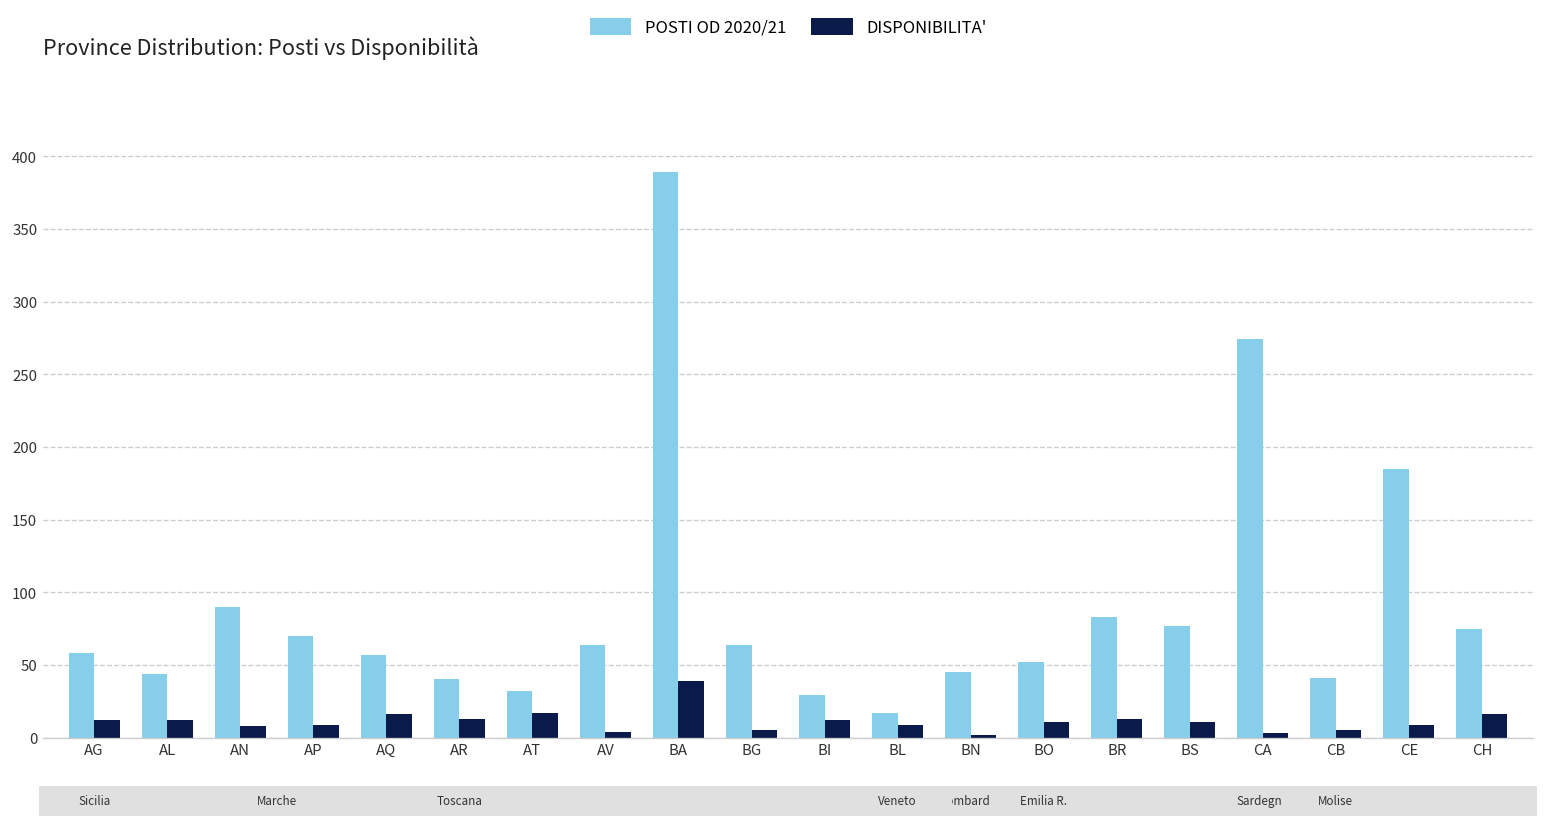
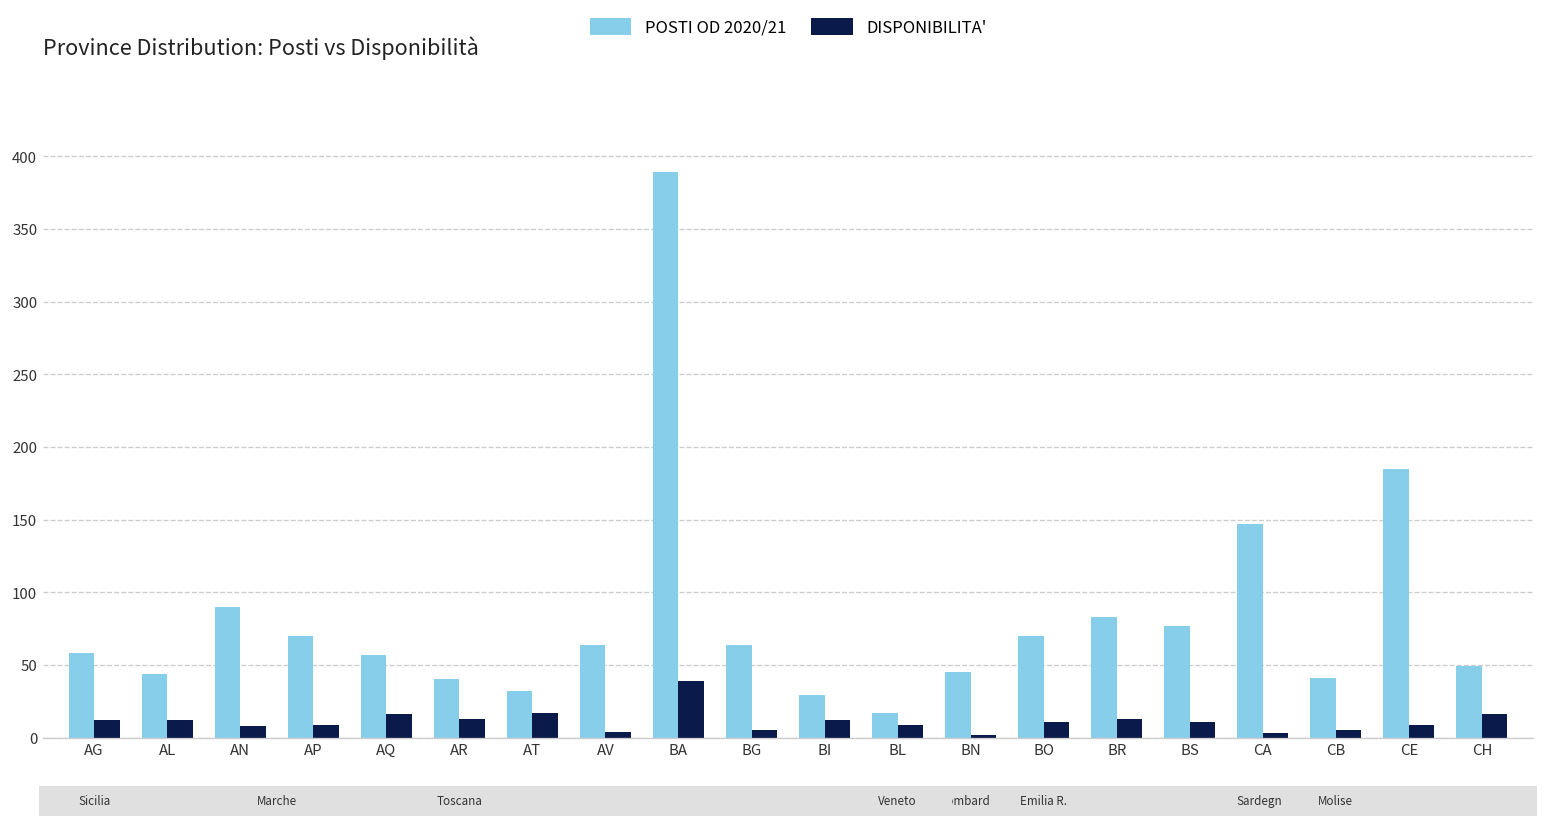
  {
    "POSTI OD 2020/21": {
      "AG": 58,
      "AL": 44,
      "AN": 90,
      "AP": 70,
      "AQ": 57,
      "AR": 40,
      "AT": 32,
      "AV": 64,
      "BA": 389,
      "BG": 64,
      "BI": 29,
      "BL": 17,
      "BN": 45,
-     "BO": 52,
+     "BO": 70,
      "BR": 83,
      "BS": 77,
-     "CA": 274,
+     "CA": 147,
      "CB": 41,
      "CE": 185,
-     "CH": 75
+     "CH": 49
    },
    "DISPONIBILITA'": {
      "AG": 12,
      "AL": 12,
      "AN": 8,
      "AP": 9,
      "AQ": 16,
      "AR": 13,
      "AT": 17,
      "AV": 4,
      "BA": 39,
      "BG": 5,
      "BI": 12,
      "BL": 9,
      "BO": 11,
      "BR": 13,
      "BS": 11,
      "CA": 3,
      "CB": 5,
      "CE": 9,
      "CH": 16
    }
  }
